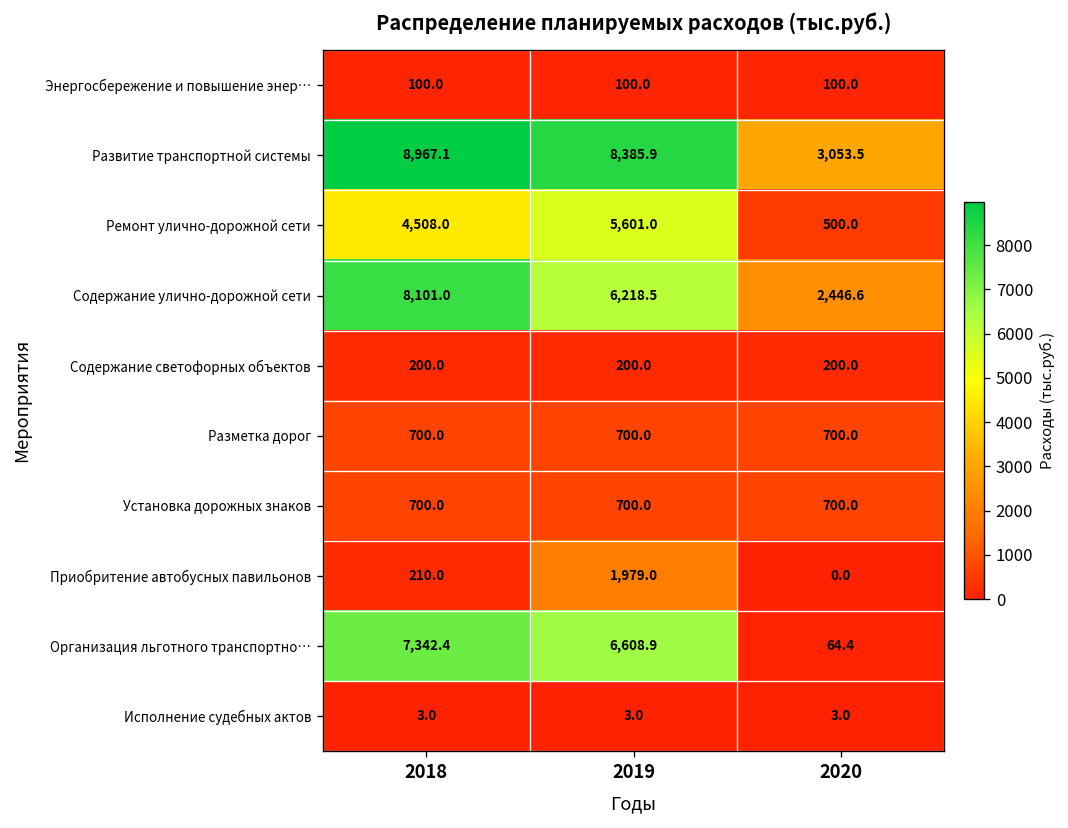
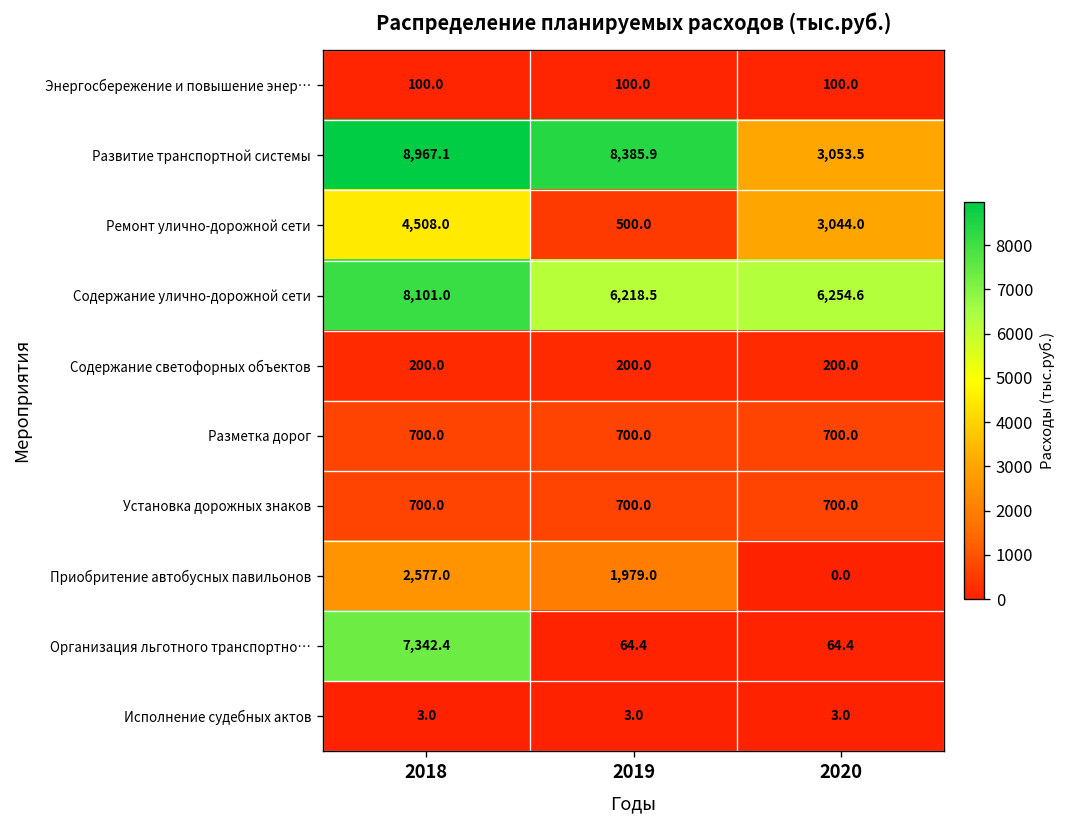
  {
    "Энергосбережение и повышение энер…": {
      "2018": "100.0",
      "2019": "100.0",
      "2020": "100.0"
    },
    "Развитие транспортной системы": {
      "2018": "8,967.1",
      "2019": "8,385.9",
      "2020": "3,053.5"
    },
    "Ремонт улично-дорожной сети": {
      "2018": "4,508.0",
-     "2019": "5,601.0",
-     "2020": "500.0"
+     "2019": "500.0",
+     "2020": "3,044.0"
    },
    "Содержание улично-дорожной сети": {
      "2018": "8,101.0",
      "2019": "6,218.5",
-     "2020": "2,446.6"
+     "2020": "6,254.6"
    },
    "Содержание светофорных объектов": {
      "2018": "200.0",
      "2019": "200.0",
      "2020": "200.0"
    },
    "Разметка дорог": {
      "2018": "700.0",
      "2019": "700.0",
      "2020": "700.0"
    },
    "Установка дорожных знаков": {
      "2018": "700.0",
      "2019": "700.0",
      "2020": "700.0"
    },
    "Приобритение автобусных павильонов": {
-     "2018": "210.0",
+     "2018": "2,577.0",
      "2019": "1,979.0",
      "2020": "0.0"
    },
    "Организация льготного транспортно…": {
      "2018": "7,342.4",
-     "2019": "6,608.9",
+     "2019": "64.4",
      "2020": "64.4"
    },
    "Исполнение судебных актов": {
      "2018": "3.0",
      "2019": "3.0",
      "2020": "3.0"
    }
  }
